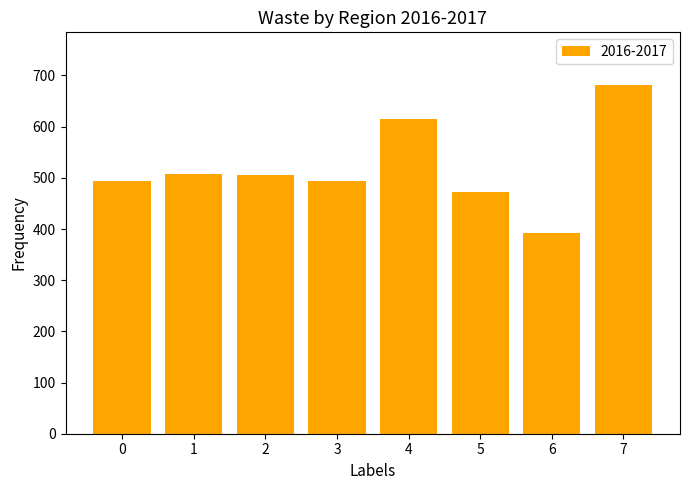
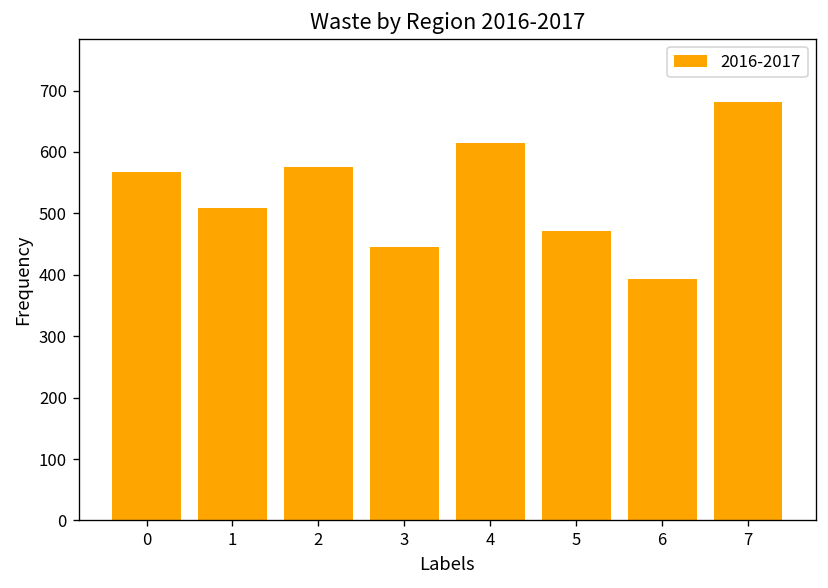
  {
-   "0": 490,
+   "0": 570,
    "1": 510,
-   "2": 510,
-   "3": 490,
+   "2": 580,
+   "3": 450,
    "4": 610,
    "5": 470,
    "6": 390,
    "7": 680
  }
